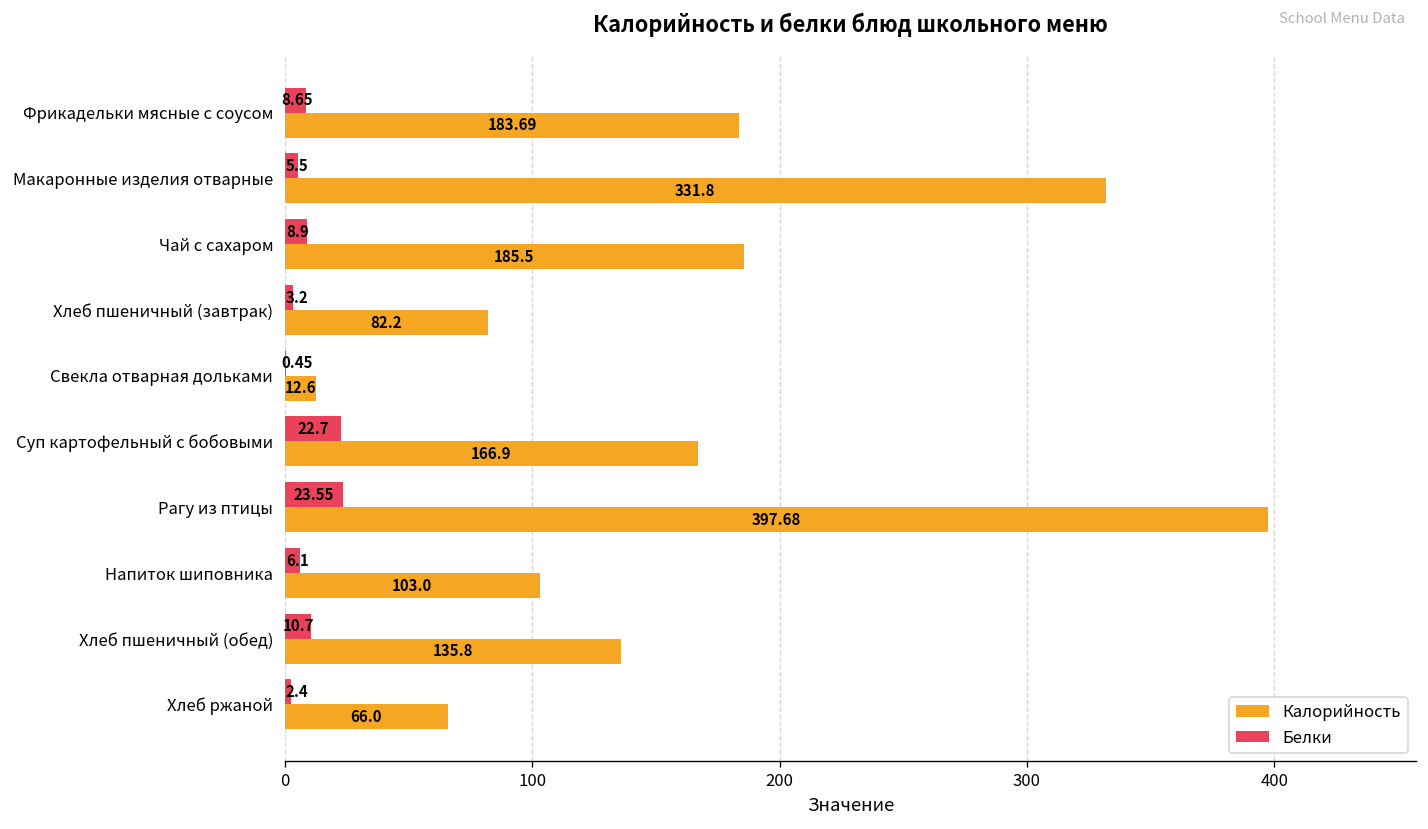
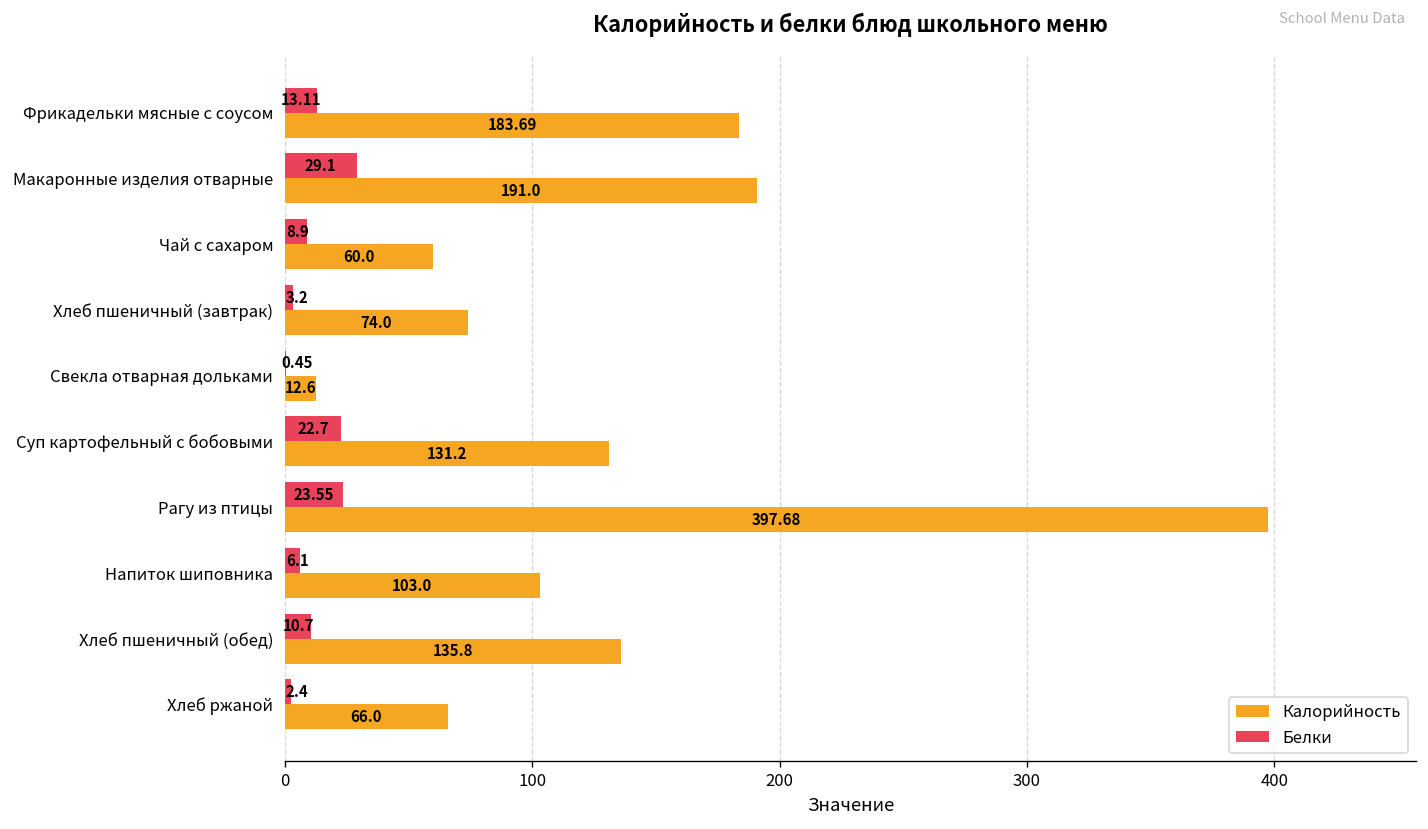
  {
    "Калорийность": {
      "Фрикадельки мясные с соусом": 183.69,
-     "Макаронные изделия отварные": 331.8,
-     "Чай с сахаром": 185.5,
-     "Хлеб пшеничный (завтрак)": 82.2,
+     "Макаронные изделия отварные": 191.0,
+     "Чай с сахаром": 60.0,
+     "Хлеб пшеничный (завтрак)": 74.0,
      "Свекла отварная дольками": 12.6,
-     "Суп картофельный с бобовыми": 166.9,
+     "Суп картофельный с бобовыми": 131.2,
      "Рагу из птицы": 397.68,
      "Напиток шиповника": 103.0,
      "Хлеб пшеничный (обед)": 135.8,
      "Хлеб ржаной": 66.0
    },
    "Белки": {
-     "Фрикадельки мясные с соусом": 8.65,
-     "Макаронные изделия отварные": 5.5,
+     "Фрикадельки мясные с соусом": 13.11,
+     "Макаронные изделия отварные": 29.1,
      "Чай с сахаром": 8.9,
      "Хлеб пшеничный (завтрак)": 3.2,
      "Свекла отварная дольками": 0.45,
      "Суп картофельный с бобовыми": 22.7,
      "Рагу из птицы": 23.55,
      "Напиток шиповника": 6.1,
      "Хлеб пшеничный (обед)": 10.7,
      "Хлеб ржаной": 2.4
    }
  }
